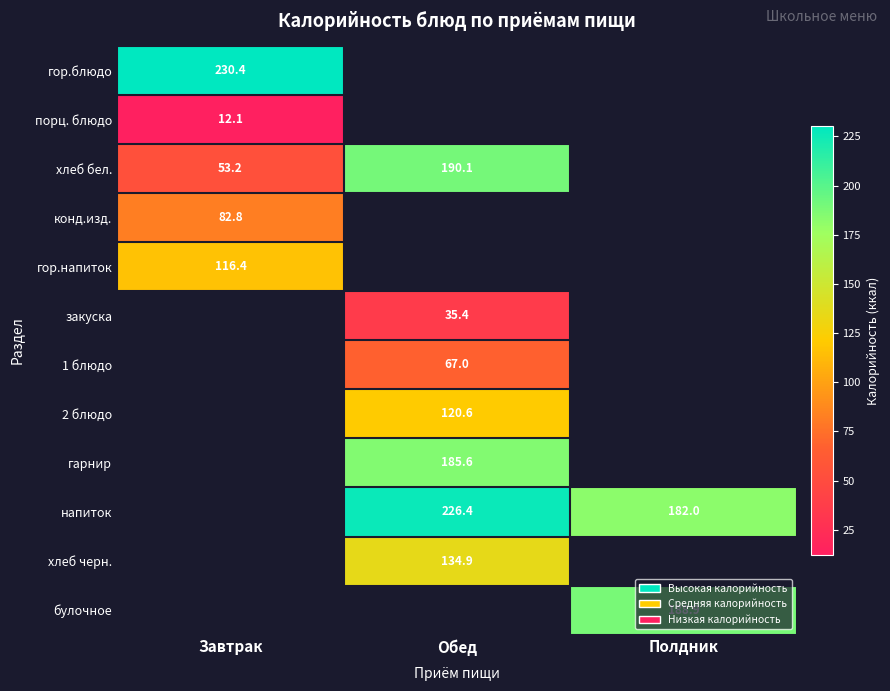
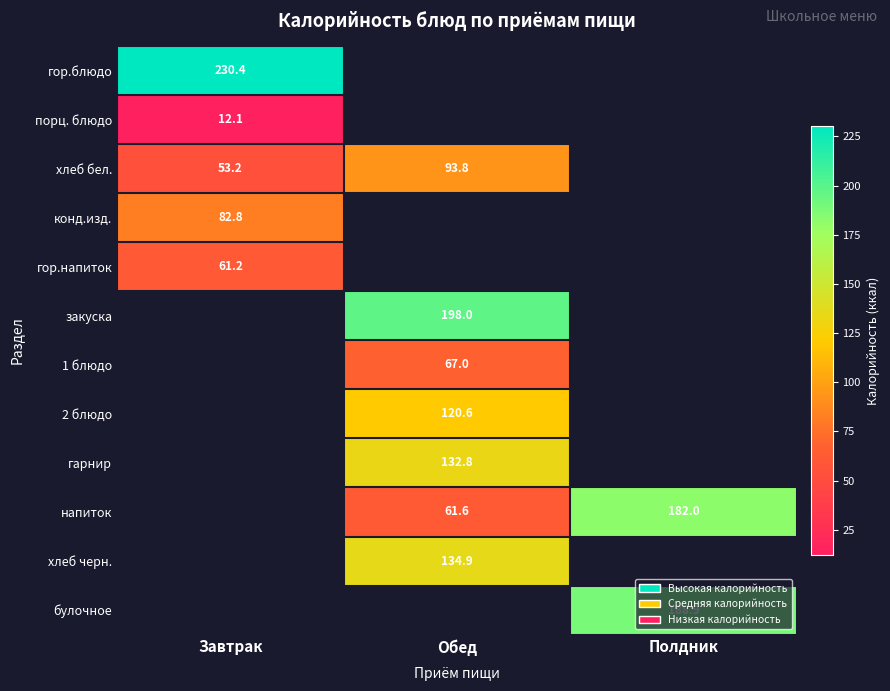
  {
    "хлеб бел.": {
-     "Обед": 190.1
+     "Обед": 93.8
    },
    "гор.напиток": {
-     "Завтрак": 116.4
+     "Завтрак": 61.2
    },
    "закуска": {
-     "Обед": 35.4
+     "Обед": 198.0
    },
    "гарнир": {
-     "Обед": 185.6
+     "Обед": 132.8
    },
    "напиток": {
-     "Обед": 226.4
+     "Обед": 61.6
    }
  }
